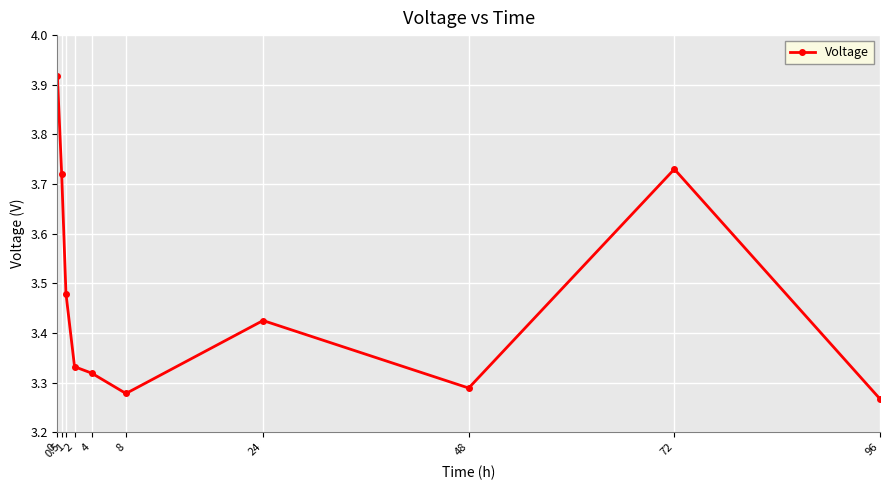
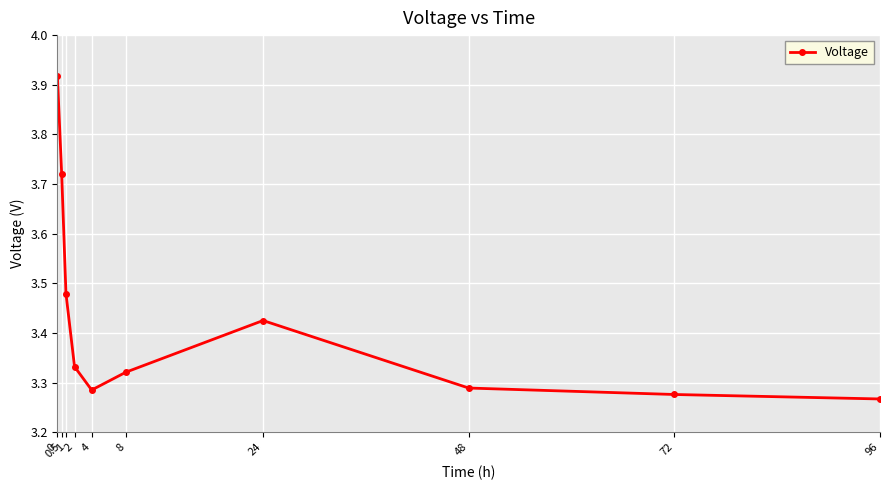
  {
    "0": 3.92,
    "0.5": 3.72,
    "1": 3.48,
    "2": 3.33,
-   "4": 3.32,
-   "8": 3.28,
+   "4": 3.29,
+   "8": 3.32,
    "24": 3.43,
    "48": 3.29,
-   "72": 3.73,
+   "72": 3.28,
    "96": 3.27
  }
